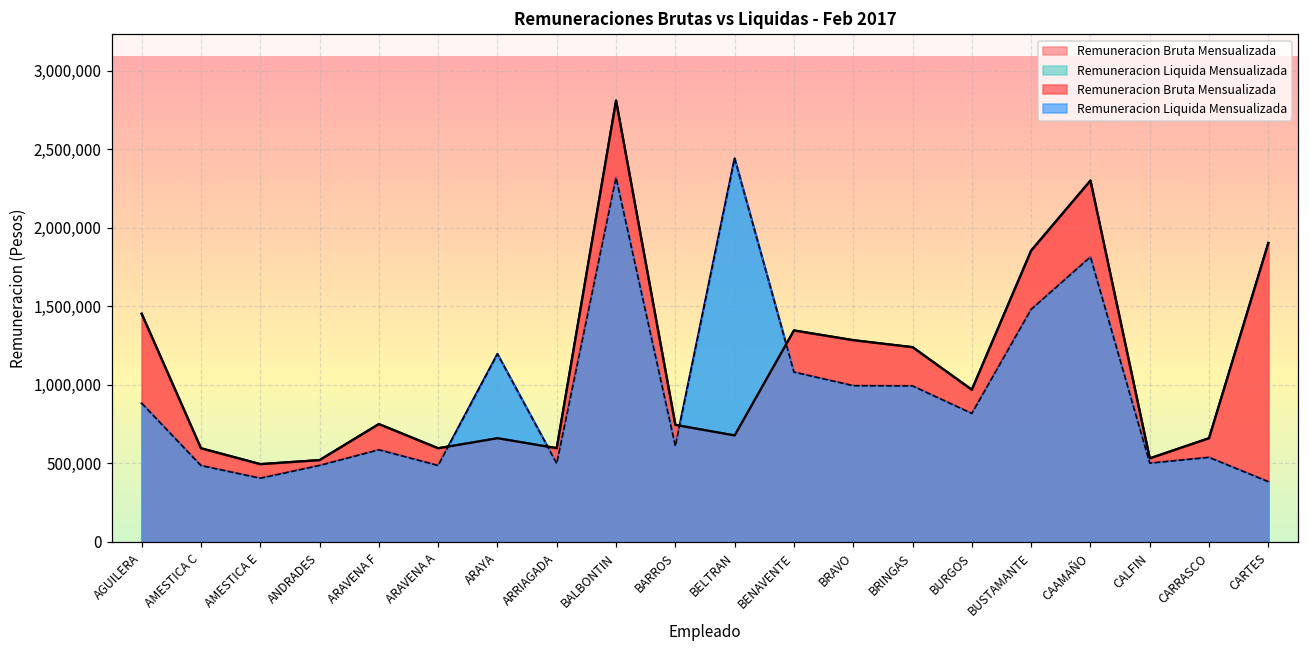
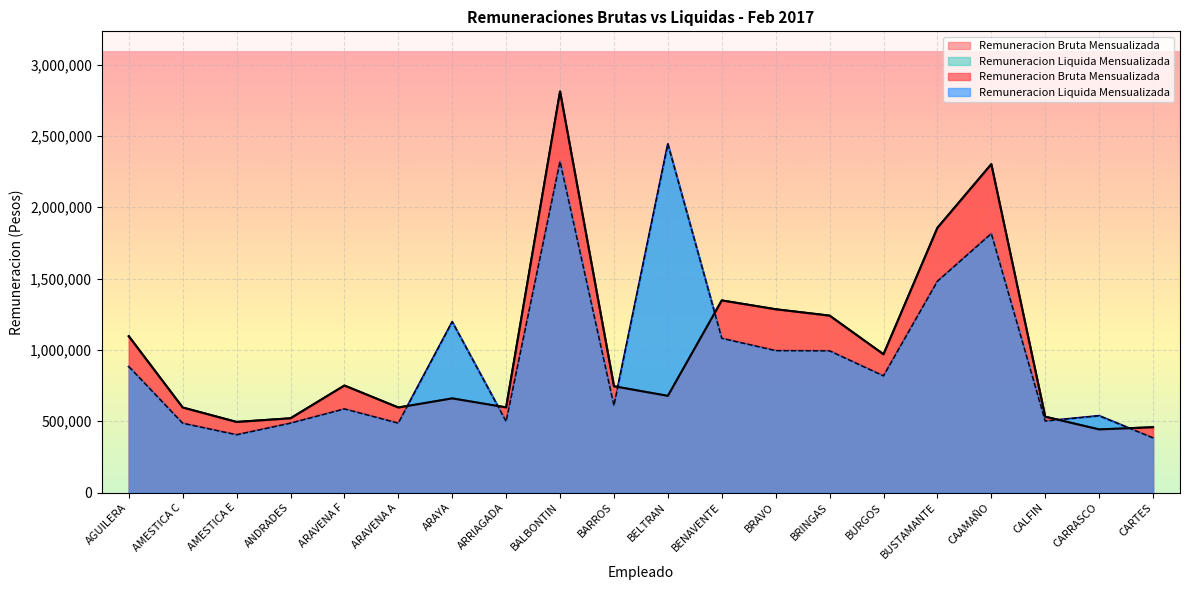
  {
    "Remuneracion Bruta Mensualizada": {
-     "AGUILERA": "1,450,000",
+     "AGUILERA": "1,100,000",
      "AMESTICA C": "600,000",
      "AMESTICA E": "490,000",
      "ANDRADES": "520,000",
      "ARAVENA F": "750,000",
      "ARAVENA A": "600,000",
      "ARAYA": "660,000",
      "ARRIAGADA": "600,000",
      "BALBONTIN": "2,810,000",
      "BARROS": "740,000",
      "BELTRAN": "680,000",
      "BENAVENTE": "1,350,000",
      "BRAVO": "1,280,000",
      "BRINGAS": "1,240,000",
      "BURGOS": "970,000",
      "BUSTAMANTE": "1,850,000",
      "CAAMAÑO": "2,300,000",
      "CALFIN": "530,000",
-     "CARRASCO": "660,000",
-     "CARTES": "1,900,000"
+     "CARRASCO": "440,000",
+     "CARTES": "460,000"
    },
    "Remuneracion Liquida Mensualizada": {
      "AGUILERA": "880,000",
      "AMESTICA C": "490,000",
      "AMESTICA E": "400,000",
      "ANDRADES": "490,000",
      "ARAVENA F": "590,000",
      "ARAVENA A": "490,000",
      "ARAYA": "1,200,000",
      "ARRIAGADA": "500,000",
      "BALBONTIN": "2,320,000",
      "BARROS": "610,000",
      "BELTRAN": "2,440,000",
      "BENAVENTE": "1,080,000",
      "BRAVO": "990,000",
      "BRINGAS": "990,000",
      "BURGOS": "820,000",
      "BUSTAMANTE": "1,480,000",
      "CAAMAÑO": "1,810,000",
      "CALFIN": "500,000",
      "CARRASCO": "540,000",
      "CARTES": "380,000"
    }
  }
